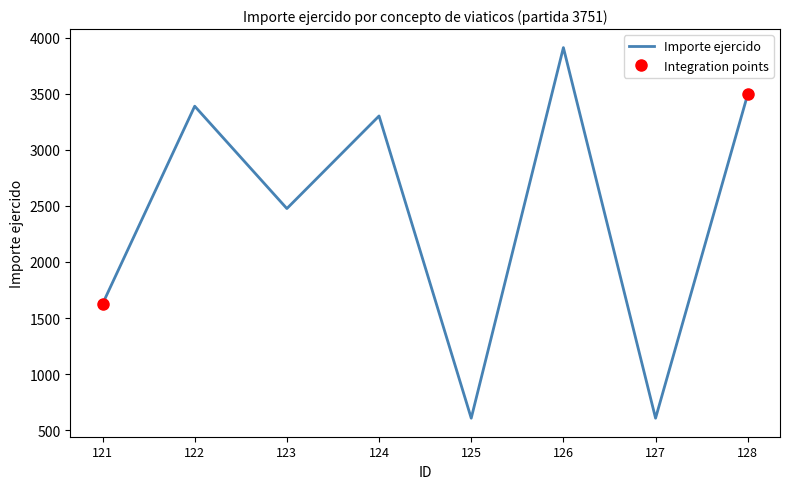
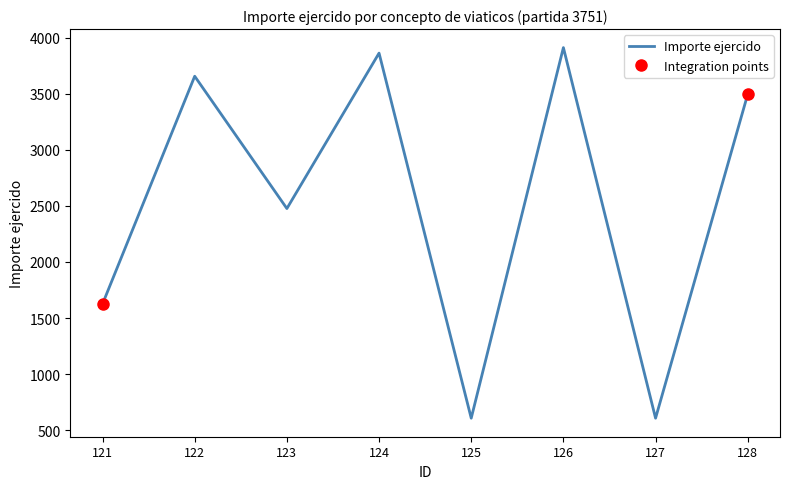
  {
    "Importe ejercido": {
-     "122": 3390,
+     "122": 3660,
      "123": 2480,
-     "124": 3300,
+     "124": 3860,
      "125": 610,
      "126": 3910,
      "127": 610
    }
  }
